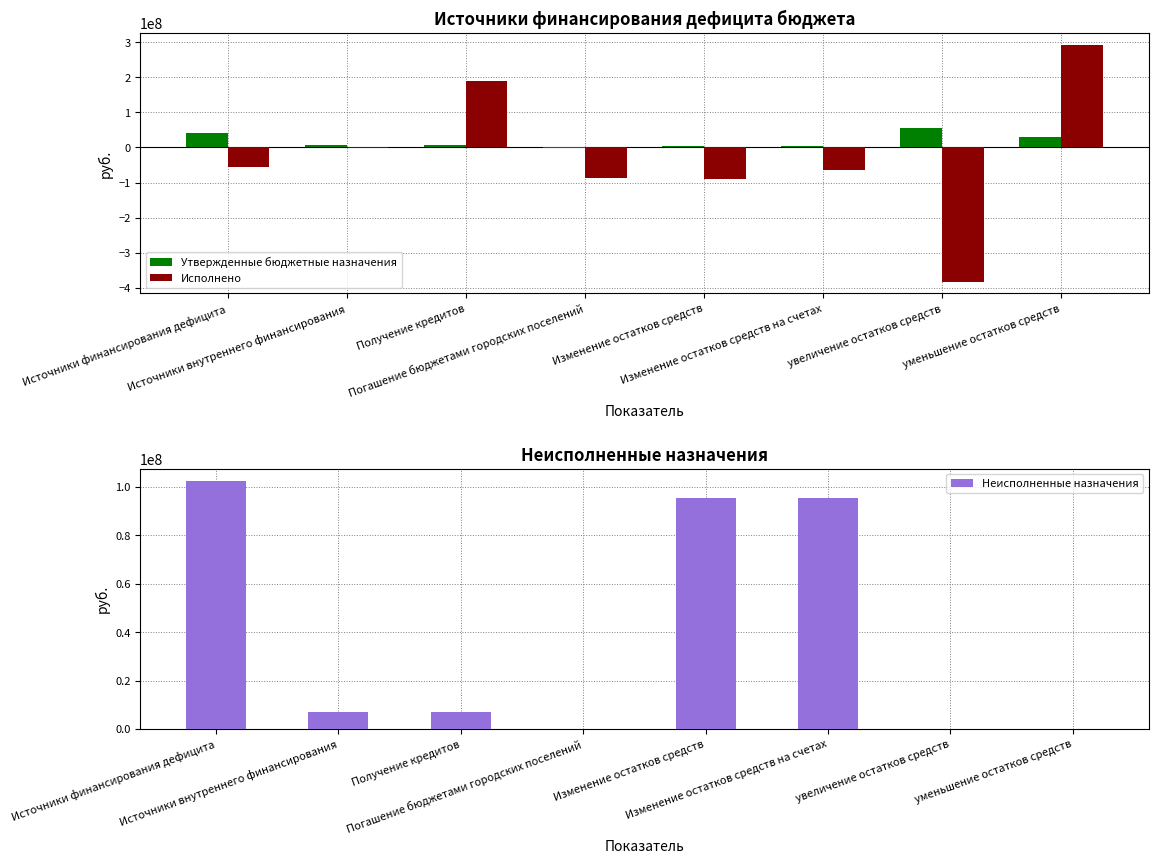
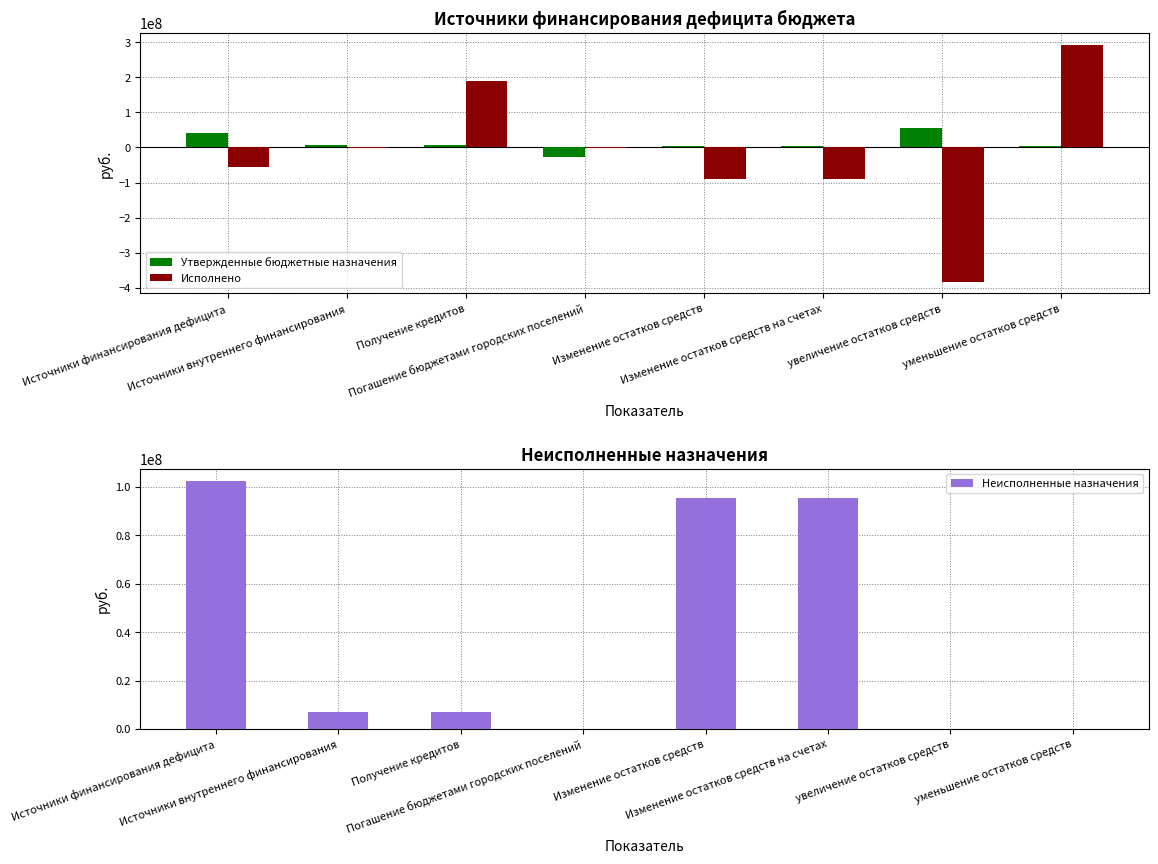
  {
    "Источники финансирования дефицита бюджета": {
      "Утвержденные бюджетные назначения": {
        "Источники финансирования дефицита": 40000000,
        "Получение кредитов": 10000000,
-       "Погашение бюджетами городских поселений": 0,
+       "Погашение бюджетами городских поселений": -30000000,
        "увеличение остатков средств": 50000000,
-       "уменьшение остатков средств": 30000000
+       "уменьшение остатков средств": 10000000
      },
      "Исполнено": {
        "Источники финансирования дефицита": -60000000,
        "Получение кредитов": 190000000,
-       "Погашение бюджетами городских поселений": -90000000,
+       "Погашение бюджетами городских поселений": 0,
        "Изменение остатков средств": -90000000,
-       "Изменение остатков средств на счетах": -70000000,
+       "Изменение остатков средств на счетах": -90000000,
        "увеличение остатков средств": -380000000,
        "уменьшение остатков средств": 290000000
      }
    },
    "Неисполненные назначения": {
      "Источники финансирования дефицита": 102000000,
      "Источники внутреннего финансирования": 7000000,
      "Получение кредитов": 7000000,
      "Погашение бюджетами городских поселений": 0,
      "Изменение остатков средств": 95000000,
      "Изменение остатков средств на счетах": 95000000,
      "увеличение остатков средств": 0,
      "уменьшение остатков средств": 0
    }
  }
